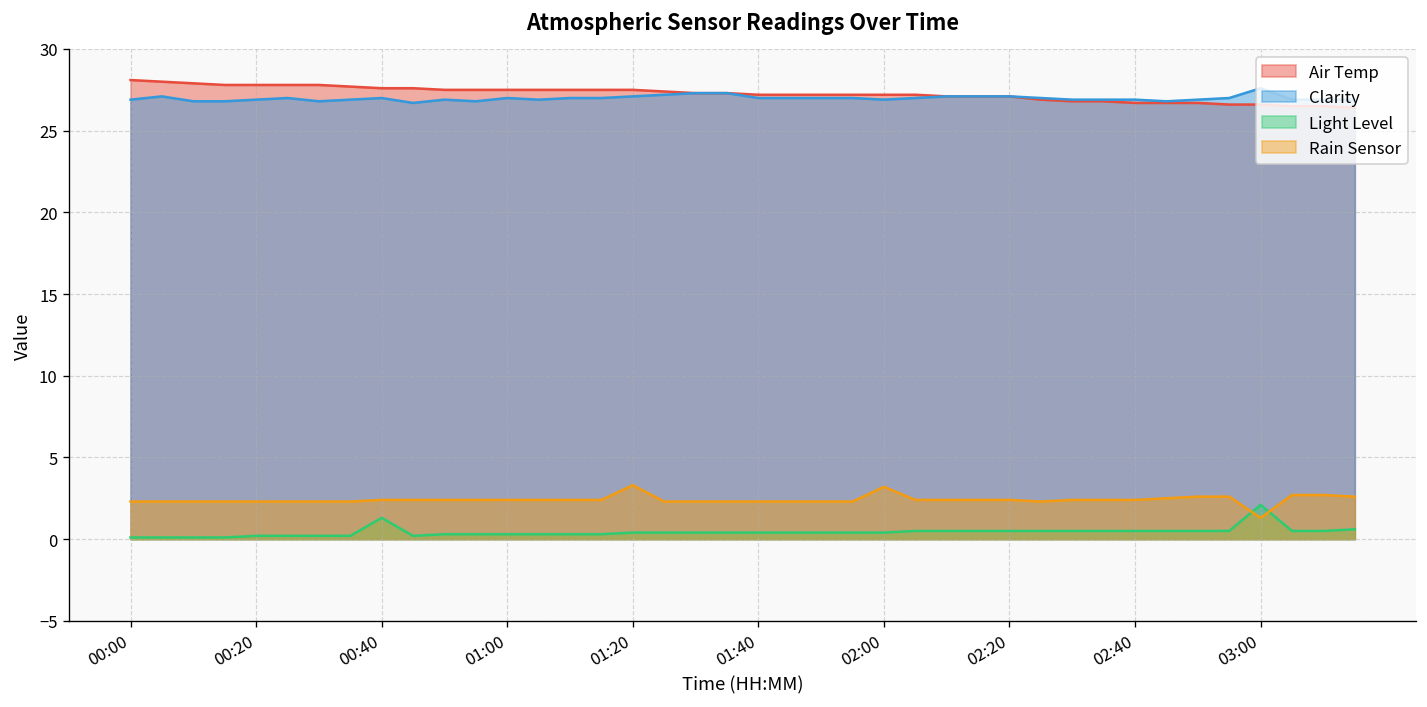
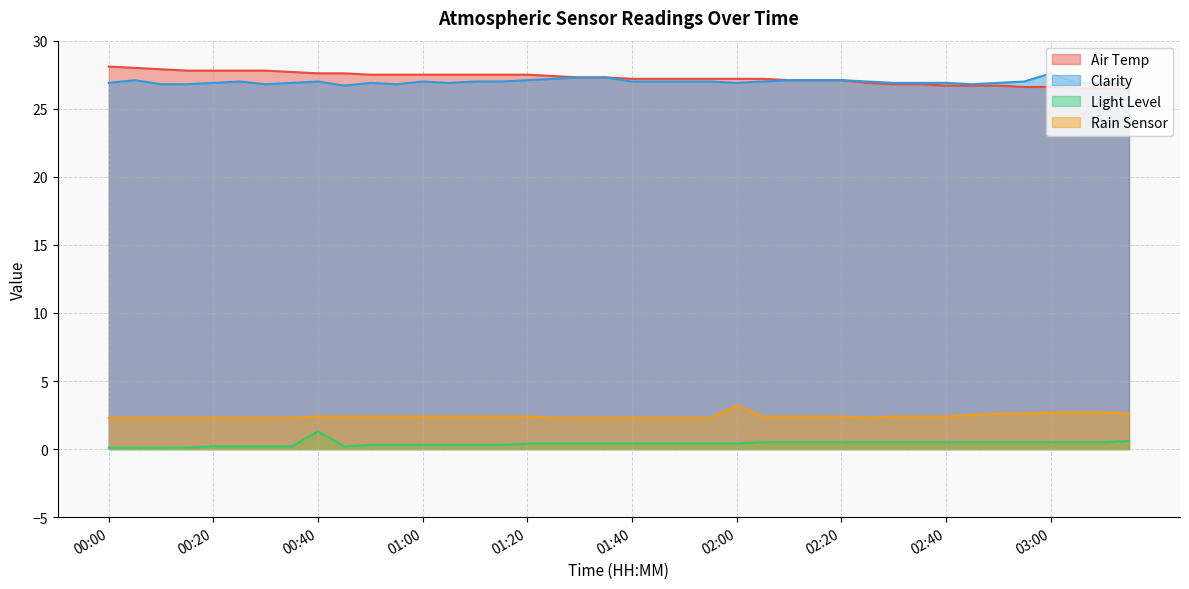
  {
    "Air Temp": {
      "00:00": 28.1,
      "00:20": 27.8,
      "00:40": 27.6,
      "01:00": 27.5,
      "01:20": 27.5,
      "01:40": 27.2,
      "02:00": 27.2,
      "02:40": 26.7
    },
    "Clarity": {
      "00:00": 26.9,
      "00:20": 26.9,
      "00:40": 27.0,
      "01:00": 27.0,
      "01:20": 27.1,
      "01:40": 27.0,
      "02:00": 26.9,
      "02:40": 26.9
    },
    "Light Level": {
      "00:00": 0.1,
      "00:20": 0.2,
      "00:40": 1.3,
      "01:00": 0.3,
      "01:20": 0.4,
      "01:40": 0.4,
      "02:00": 0.4,
      "02:20": 0.5,
      "02:40": 0.5,
-     "03:00": 2.1
+     "03:00": 0.5
    },
    "Rain Sensor": {
      "00:00": 2.3,
      "00:20": 2.3,
      "00:40": 2.4,
      "01:00": 2.4,
-     "01:20": 3.3,
+     "01:20": 2.4,
      "01:40": 2.3,
      "02:00": 3.2,
      "02:20": 2.4,
      "02:40": 2.4,
-     "03:00": 1.3
+     "03:00": 2.7
    }
  }
